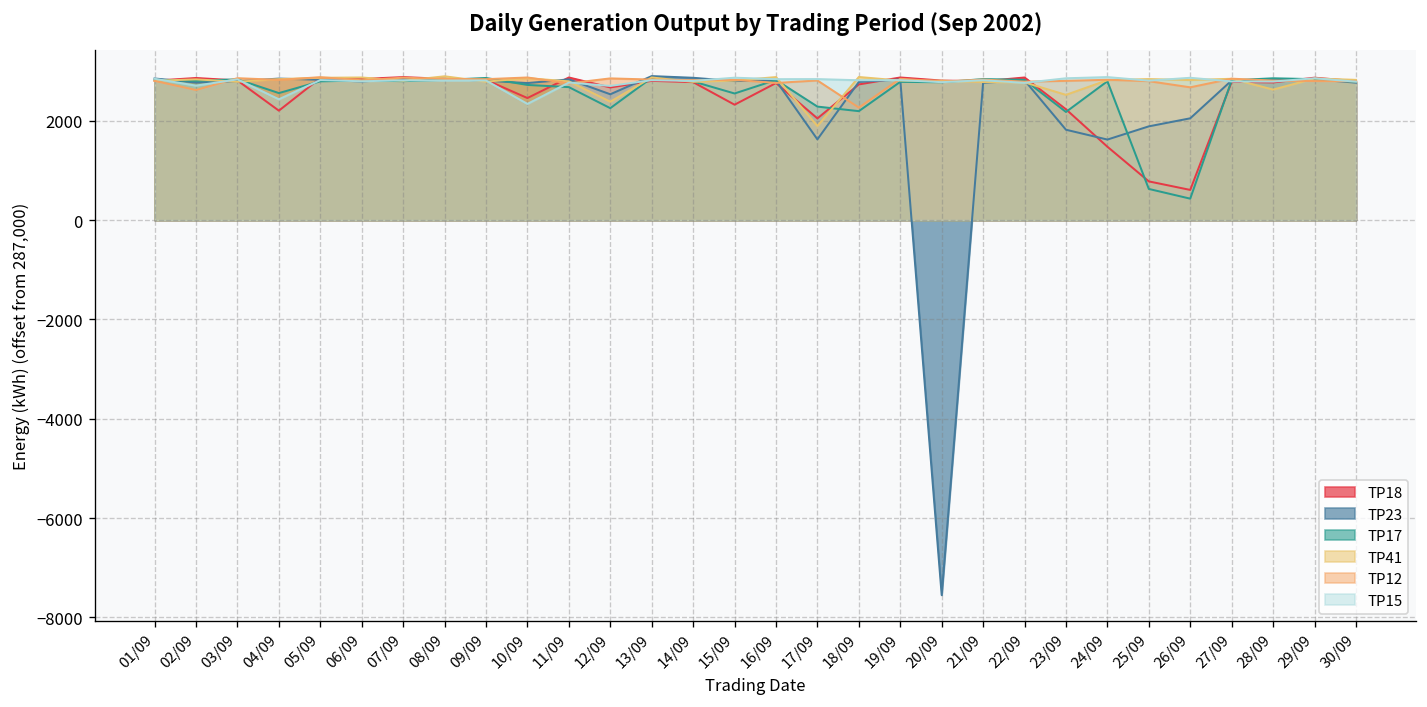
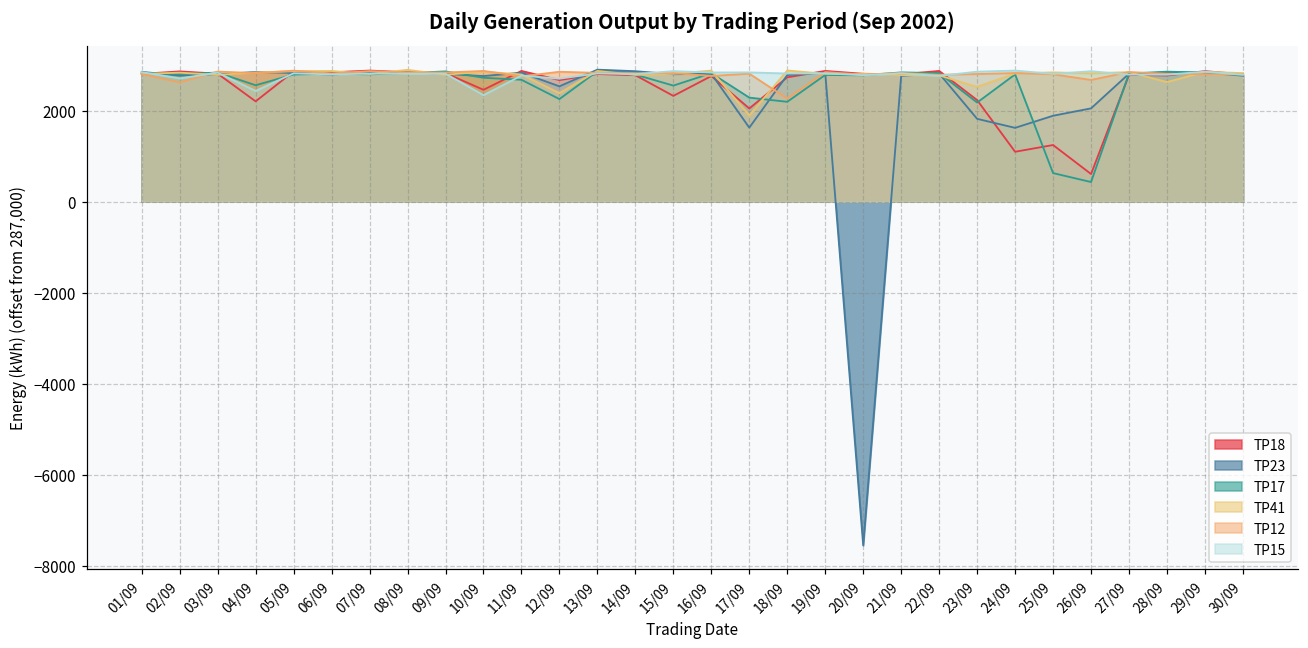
  {
    "TP18": {
      "04/09": 2200,
      "10/09": 2500,
      "15/09": 2300,
      "17/09": 2000,
-     "24/09": 1500,
-     "25/09": 800,
+     "24/09": 1100,
+     "25/09": 1200,
      "26/09": 600
    },
    "TP15": {
      "02/09": 2700,
      "04/09": 2400,
      "10/09": 2300
    }
  }
